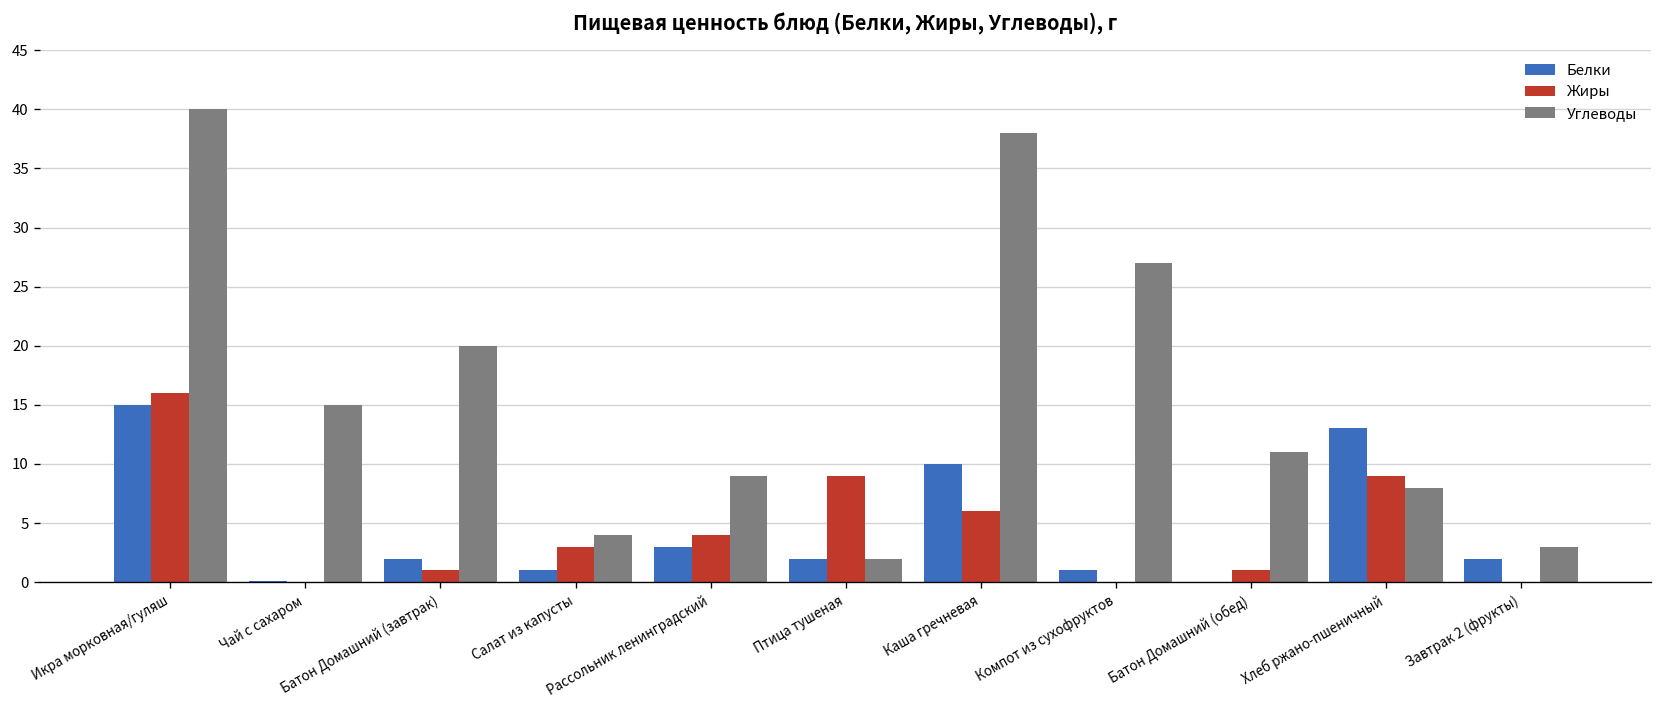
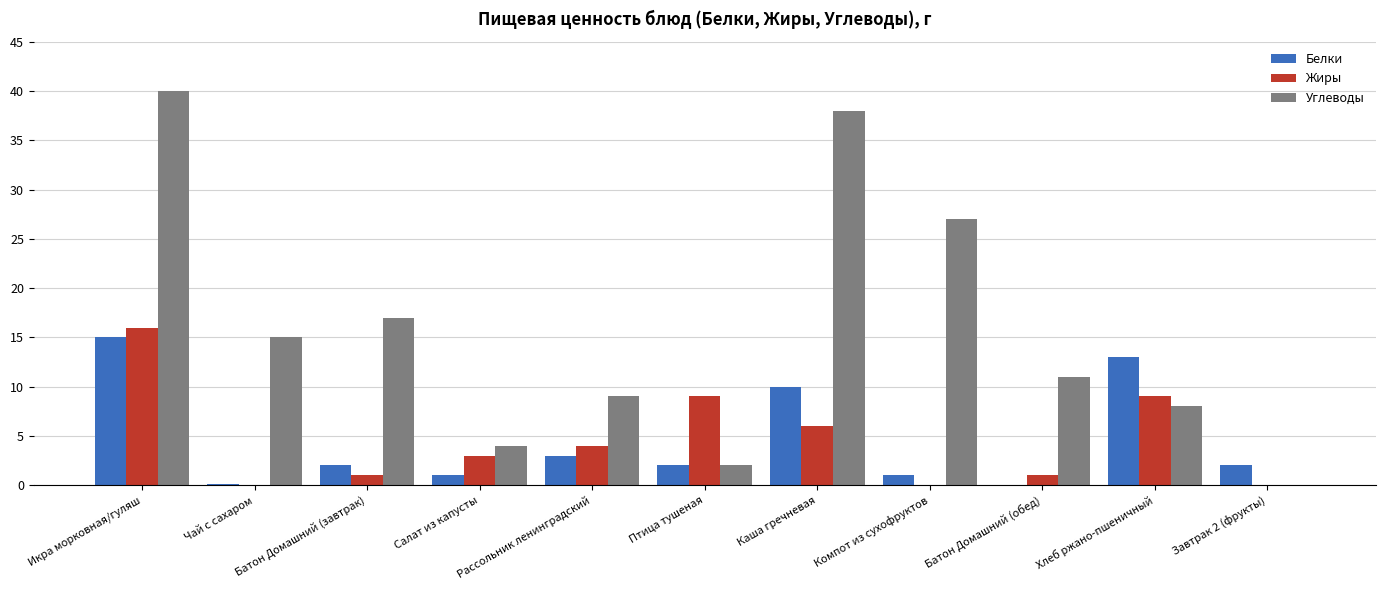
  {
    "Белки": {
      "Икра морковная/гуляш": 15,
      "Батон Домашний (завтрак)": 2,
      "Салат из капусты": 1,
      "Рассольник ленинградский": 3,
      "Птица тушеная": 2,
      "Каша гречневая": 10,
      "Компот из сухофруктов": 1,
      "Батон Домашний (обед)": 0,
      "Хлеб ржано-пшеничный": 13,
      "Завтрак 2 (фрукты)": 2
    },
    "Жиры": {
      "Икра морковная/гуляш": 16,
      "Чай с сахаром": 0,
      "Батон Домашний (завтрак)": 1,
      "Салат из капусты": 3,
      "Рассольник ленинградский": 4,
      "Птица тушеная": 9,
      "Каша гречневая": 6,
      "Компот из сухофруктов": 0,
      "Батон Домашний (обед)": 1,
      "Хлеб ржано-пшеничный": 9,
      "Завтрак 2 (фрукты)": 0
    },
    "Углеводы": {
      "Икра морковная/гуляш": 40,
      "Чай с сахаром": 15,
-     "Батон Домашний (завтрак)": 20,
+     "Батон Домашний (завтрак)": 17,
      "Салат из капусты": 4,
      "Рассольник ленинградский": 9,
      "Птица тушеная": 2,
      "Каша гречневая": 38,
      "Компот из сухофруктов": 27,
      "Батон Домашний (обед)": 11,
      "Хлеб ржано-пшеничный": 8,
-     "Завтрак 2 (фрукты)": 3
+     "Завтрак 2 (фрукты)": 0
    }
  }
